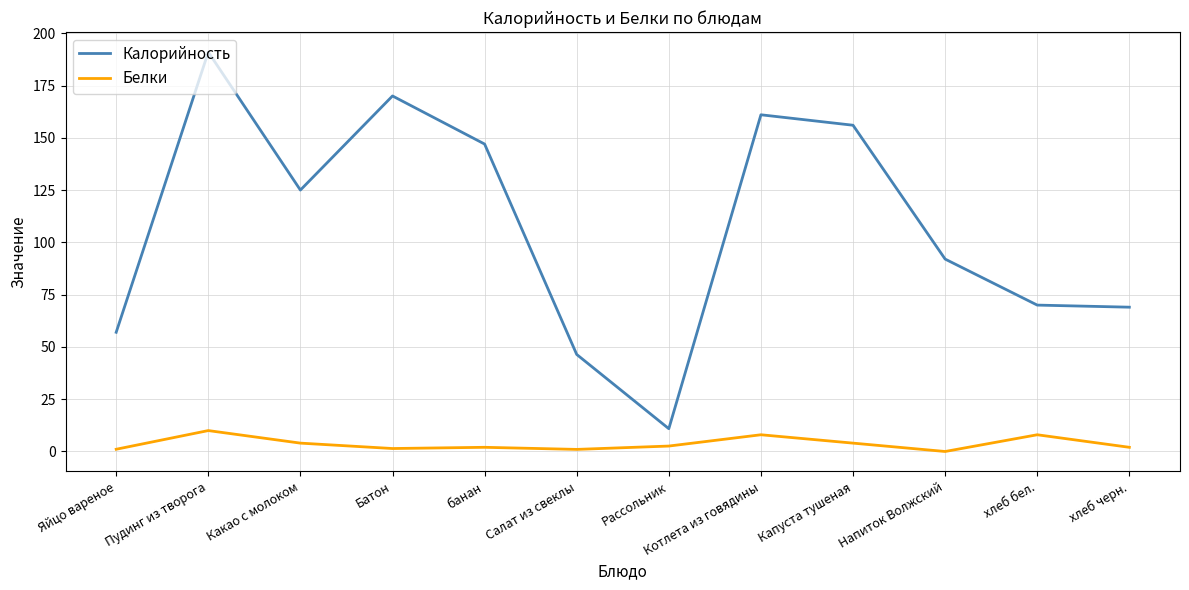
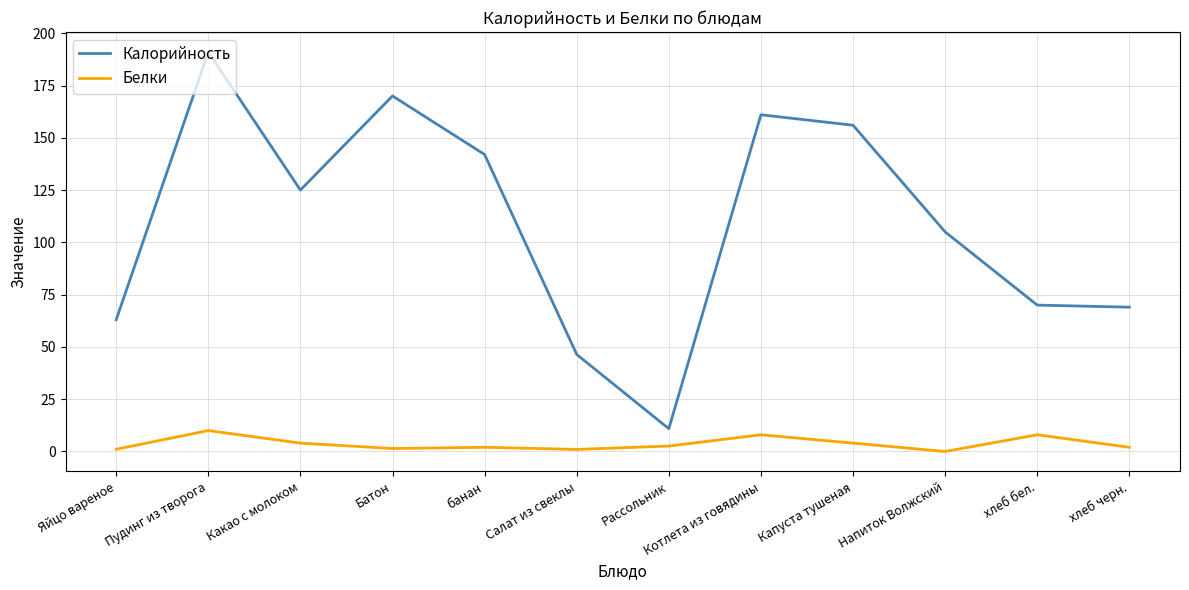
  {
    "Калорийность": {
-     "Яйцо вареное": 57,
+     "Яйцо вареное": 63,
      "Какао с молоком": 125,
      "Батон": 170,
-     "банан": 147,
+     "банан": 142,
      "Салат из свеклы": 46,
      "Рассольник": 11,
      "Котлета из говядины": 161,
      "Капуста тушеная": 156,
-     "Напиток Волжский": 92,
+     "Напиток Волжский": 105,
      "хлеб бел.": 70,
      "хлеб черн.": 69
    },
    "Белки": {
      "Яйцо вареное": 1,
      "Пудинг из творога": 10,
      "Какао с молоком": 4,
      "Батон": 1,
      "банан": 2,
      "Салат из свеклы": 1,
      "Рассольник": 3,
      "Котлета из говядины": 8,
      "Капуста тушеная": 4,
      "Напиток Волжский": 0,
      "хлеб бел.": 8,
      "хлеб черн.": 2
    }
  }
